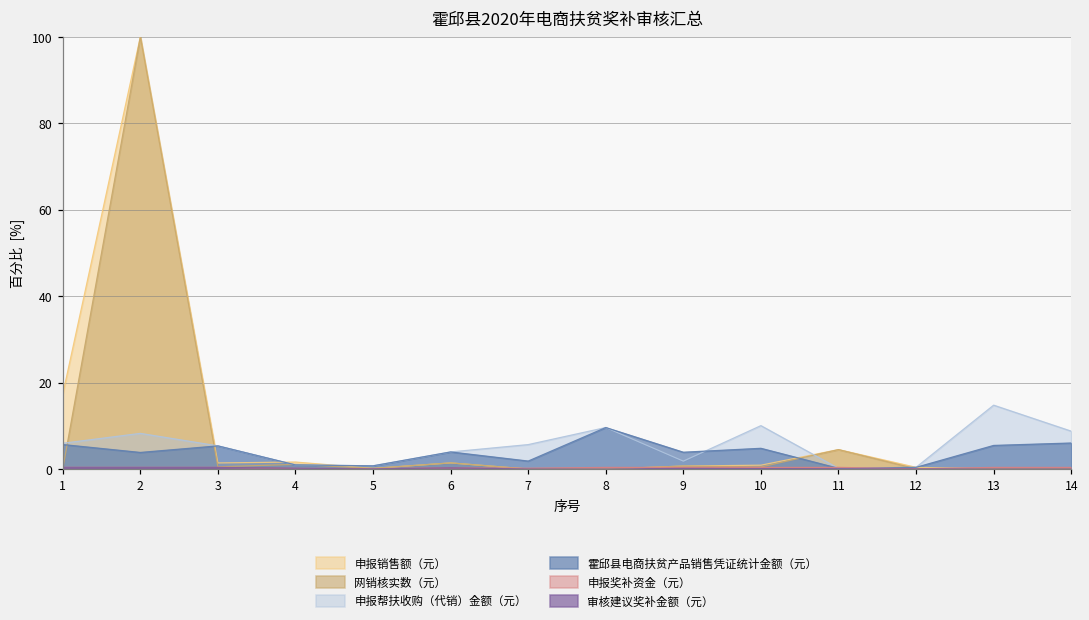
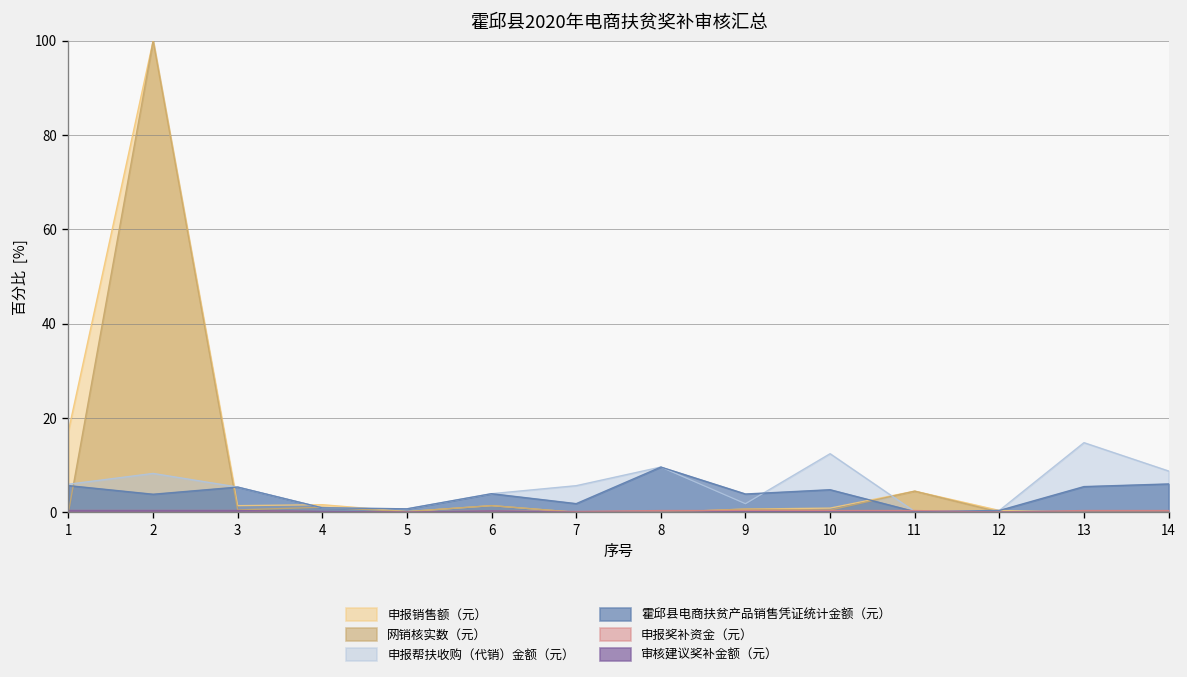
  {
    "申报帮扶收购（代销）金额（元）": {
      "2": 8,
      "7": 6,
      "9": 2,
-     "10": 10,
+     "10": 12,
      "13": 15,
      "14": 9
    }
  }
